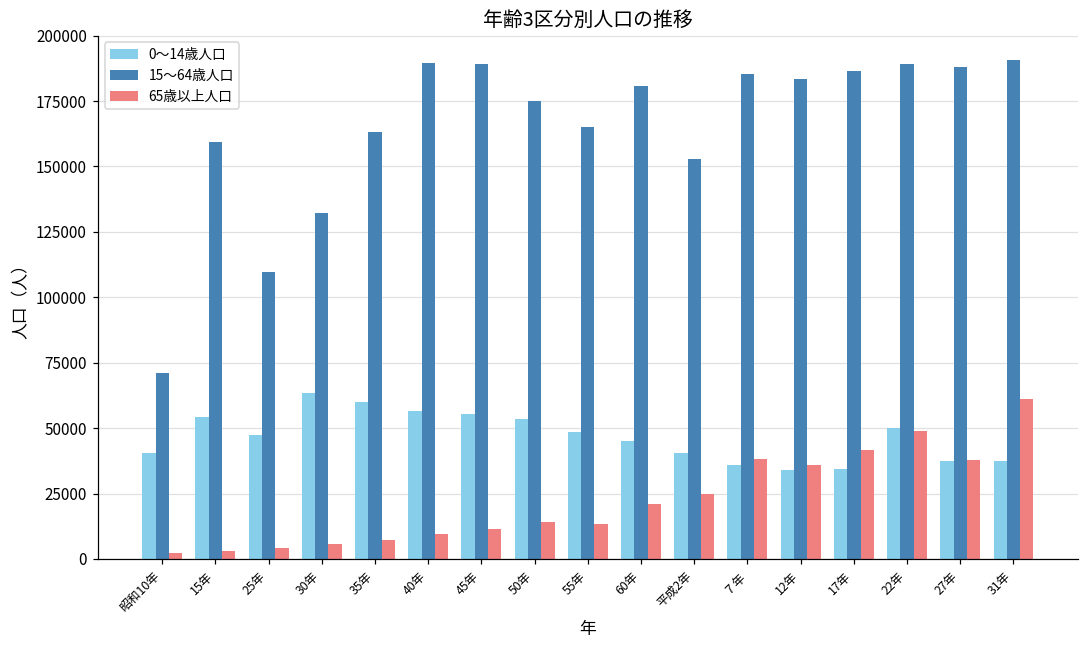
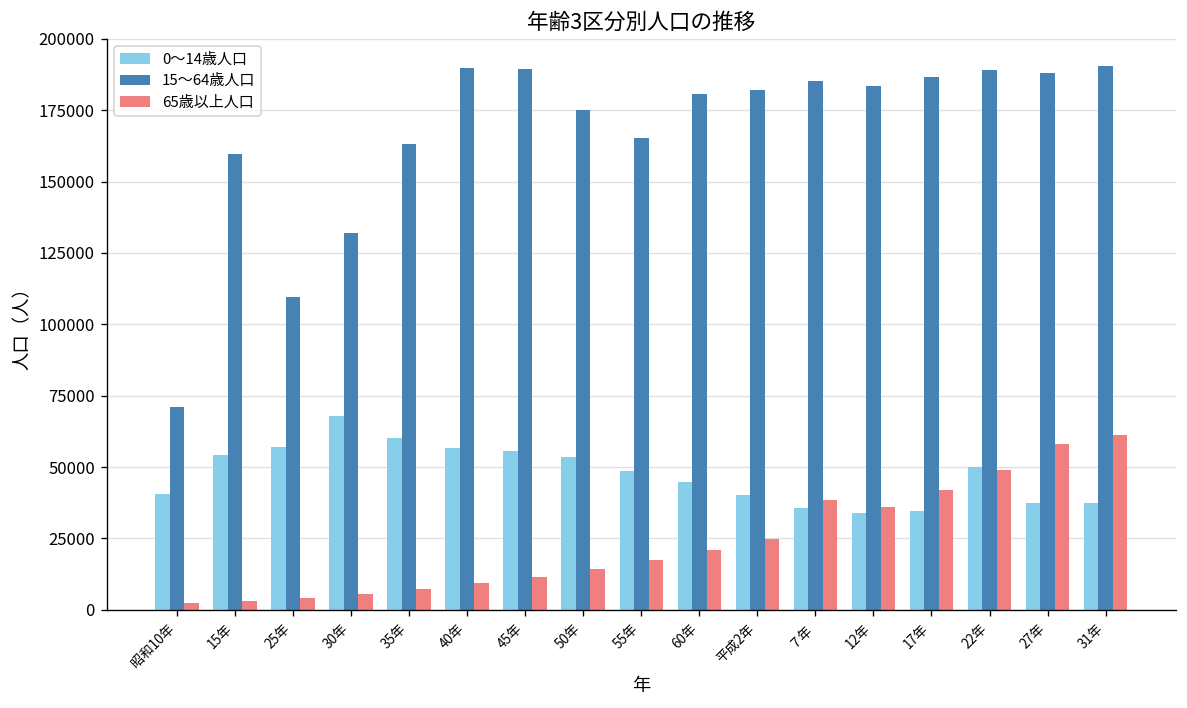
  {
    "0～14歳人口": {
      "昭和10年": 41000,
      "15年": 54000,
-     "25年": 47000,
-     "30年": 63000,
+     "25年": 57000,
+     "30年": 68000,
      "35年": 60000,
      "40年": 57000,
      "45年": 55000,
      "50年": 53000,
      "55年": 48000,
      "60年": 45000,
      "平成2年": 40000,
      "７年": 36000,
      "12年": 34000,
      "17年": 35000,
      "22年": 50000,
      "27年": 37000,
      "31年": 37000
    },
    "15～64歳人口": {
      "昭和10年": 71000,
      "15年": 159000,
      "25年": 110000,
      "30年": 132000,
      "35年": 163000,
      "40年": 190000,
      "45年": 189000,
      "50年": 175000,
      "55年": 165000,
      "60年": 181000,
-     "平成2年": 153000,
+     "平成2年": 182000,
      "７年": 185000,
      "12年": 184000,
      "17年": 187000,
      "22年": 189000,
      "27年": 188000,
      "31年": 190000
    },
    "65歳以上人口": {
      "昭和10年": 2000,
      "15年": 3000,
      "25年": 4000,
      "30年": 6000,
      "35年": 7000,
      "40年": 9000,
      "45年": 12000,
      "50年": 14000,
-     "55年": 13000,
+     "55年": 18000,
      "60年": 21000,
      "平成2年": 25000,
      "７年": 38000,
      "12年": 36000,
      "17年": 42000,
      "22年": 49000,
-     "27年": 38000,
+     "27年": 58000,
      "31年": 61000
    }
  }
